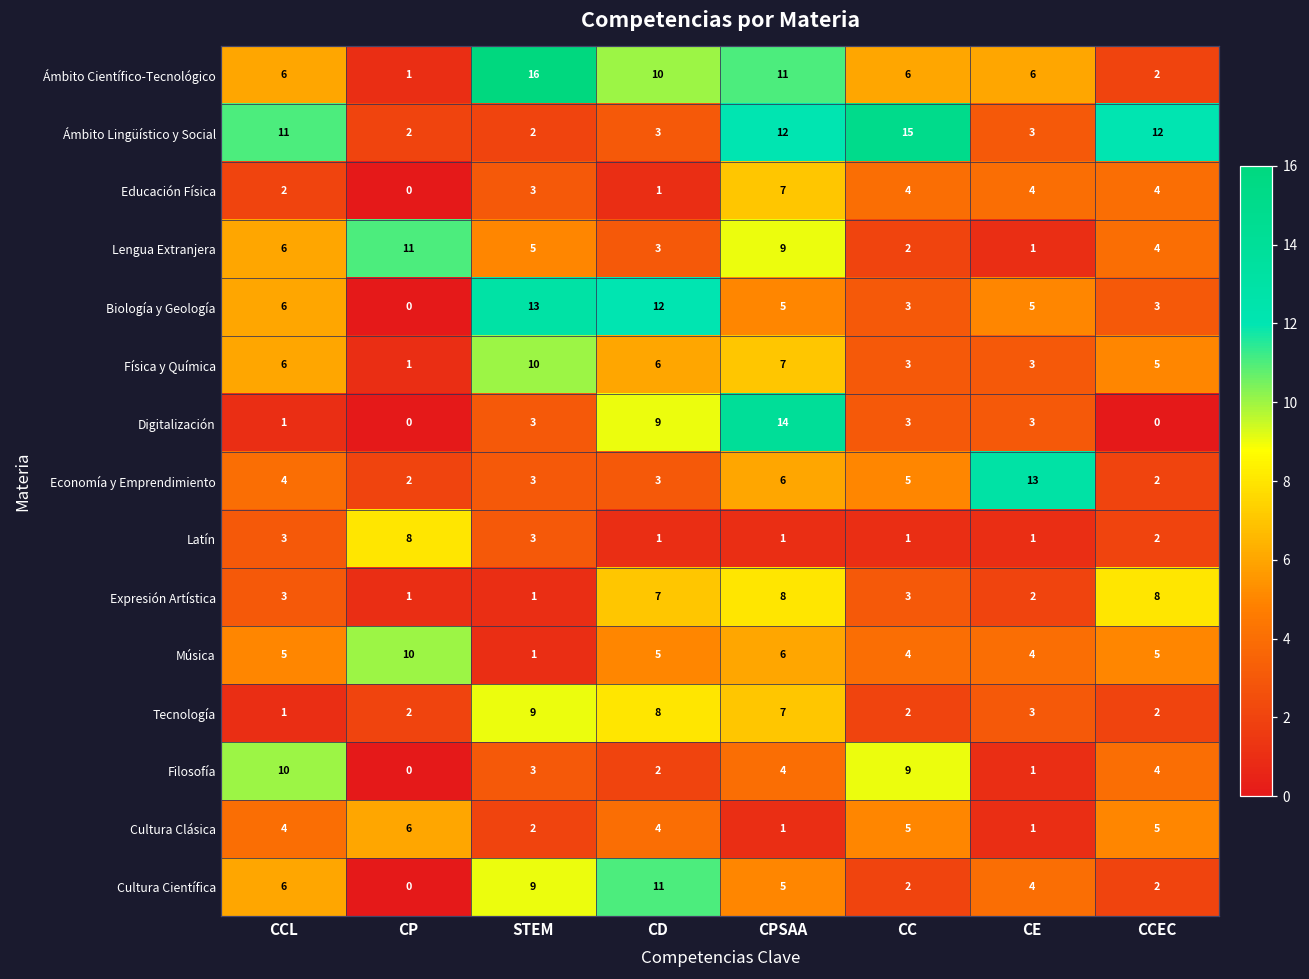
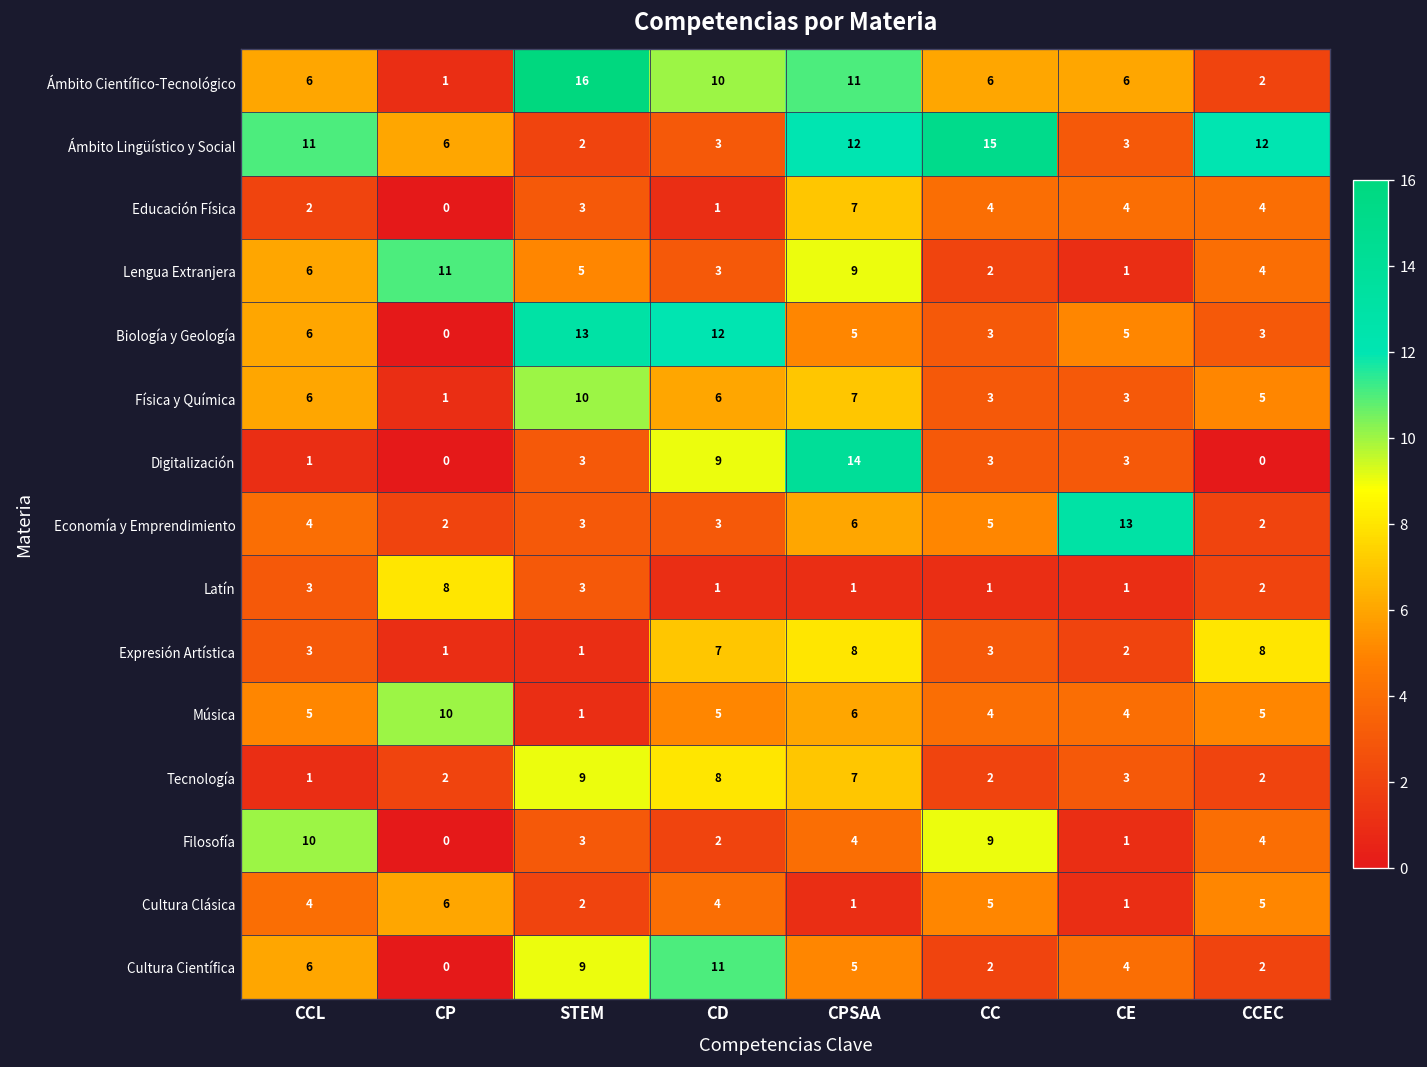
  {
    "Ámbito Científico-Tecnológico": {
      "CCL": 6,
      "CP": 1,
      "STEM": 16,
      "CD": 10,
      "CPSAA": 11,
      "CC": 6,
      "CE": 6,
      "CCEC": 2
    },
    "Ámbito Lingüístico y Social": {
      "CCL": 11,
-     "CP": 2,
+     "CP": 6,
      "STEM": 2,
      "CD": 3,
      "CPSAA": 12,
      "CC": 15,
      "CE": 3,
      "CCEC": 12
    },
    "Educación Física": {
      "CCL": 2,
      "CP": 0,
      "STEM": 3,
      "CD": 1,
      "CPSAA": 7,
      "CC": 4,
      "CE": 4,
      "CCEC": 4
    },
    "Lengua Extranjera": {
      "CCL": 6,
      "CP": 11,
      "STEM": 5,
      "CD": 3,
      "CPSAA": 9,
      "CC": 2,
      "CE": 1,
      "CCEC": 4
    },
    "Biología y Geología": {
      "CCL": 6,
      "CP": 0,
      "STEM": 13,
      "CD": 12,
      "CPSAA": 5,
      "CC": 3,
      "CE": 5,
      "CCEC": 3
    },
    "Física y Química": {
      "CCL": 6,
      "CP": 1,
      "STEM": 10,
      "CD": 6,
      "CPSAA": 7,
      "CC": 3,
      "CE": 3,
      "CCEC": 5
    },
    "Digitalización": {
      "CCL": 1,
      "CP": 0,
      "STEM": 3,
      "CD": 9,
      "CPSAA": 14,
      "CC": 3,
      "CE": 3,
      "CCEC": 0
    },
    "Economía y Emprendimiento": {
      "CCL": 4,
      "CP": 2,
      "STEM": 3,
      "CD": 3,
      "CPSAA": 6,
      "CC": 5,
      "CE": 13,
      "CCEC": 2
    },
    "Latín": {
      "CCL": 3,
      "CP": 8,
      "STEM": 3,
      "CD": 1,
      "CPSAA": 1,
      "CC": 1,
      "CE": 1,
      "CCEC": 2
    },
    "Expresión Artística": {
      "CCL": 3,
      "CP": 1,
      "STEM": 1,
      "CD": 7,
      "CPSAA": 8,
      "CC": 3,
      "CE": 2,
      "CCEC": 8
    },
    "Música": {
      "CCL": 5,
      "CP": 10,
      "STEM": 1,
      "CD": 5,
      "CPSAA": 6,
      "CC": 4,
      "CE": 4,
      "CCEC": 5
    },
    "Tecnología": {
      "CCL": 1,
      "CP": 2,
      "STEM": 9,
      "CD": 8,
      "CPSAA": 7,
      "CC": 2,
      "CE": 3,
      "CCEC": 2
    },
    "Filosofía": {
      "CCL": 10,
      "CP": 0,
      "STEM": 3,
      "CD": 2,
      "CPSAA": 4,
      "CC": 9,
      "CE": 1,
      "CCEC": 4
    },
    "Cultura Clásica": {
      "CCL": 4,
      "CP": 6,
      "STEM": 2,
      "CD": 4,
      "CPSAA": 1,
      "CC": 5,
      "CE": 1,
      "CCEC": 5
    },
    "Cultura Científica": {
      "CCL": 6,
      "CP": 0,
      "STEM": 9,
      "CD": 11,
      "CPSAA": 5,
      "CC": 2,
      "CE": 4,
      "CCEC": 2
    }
  }
